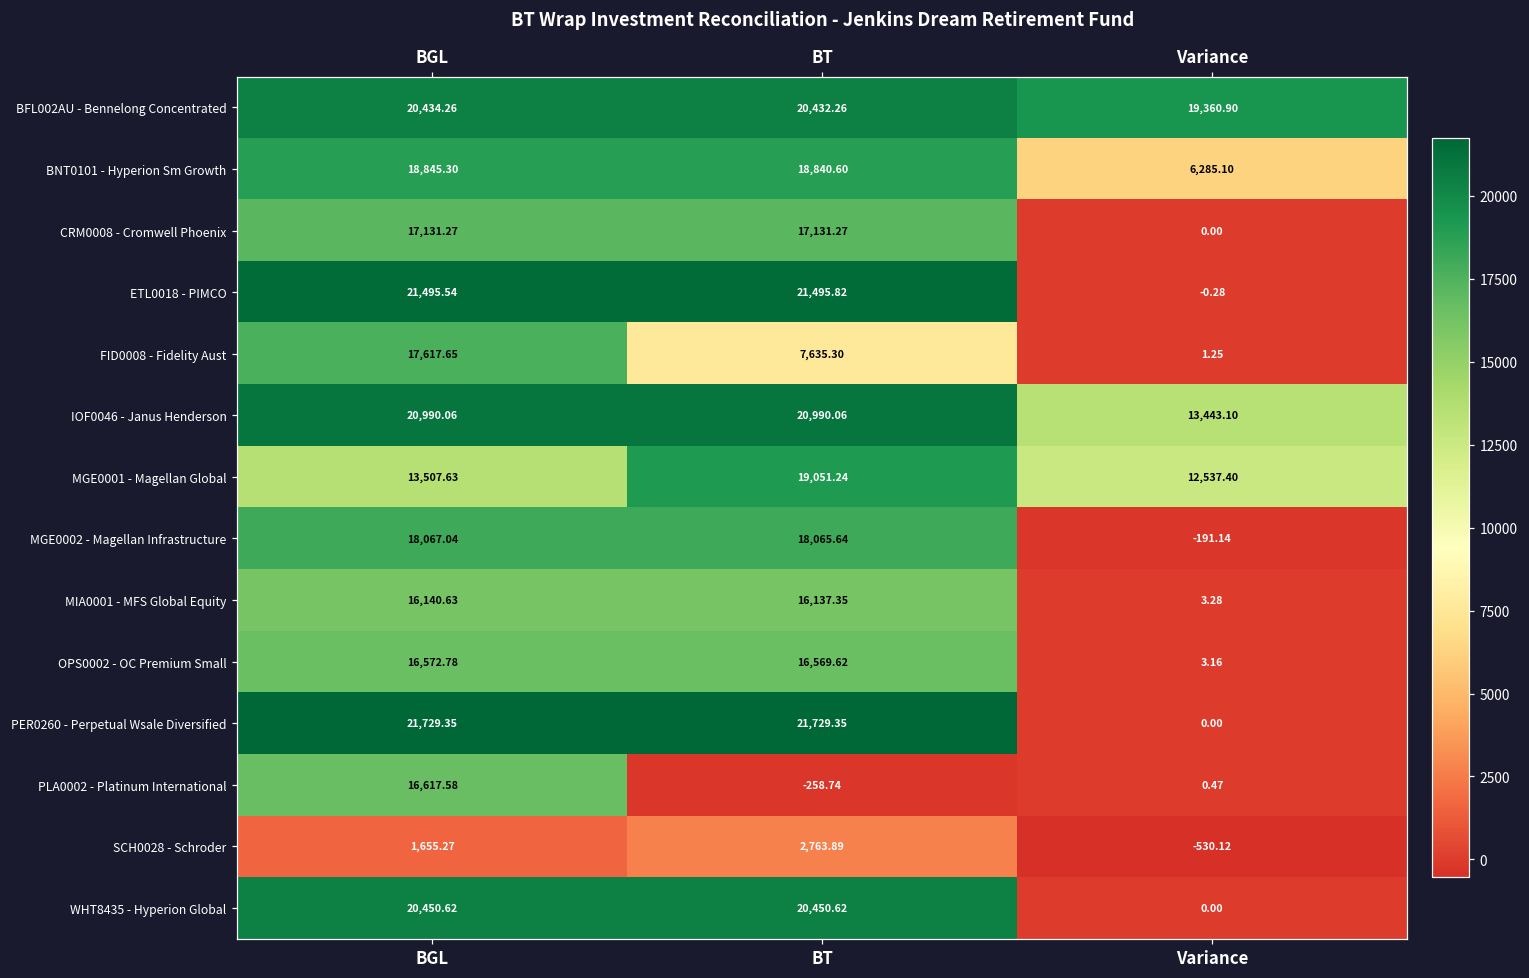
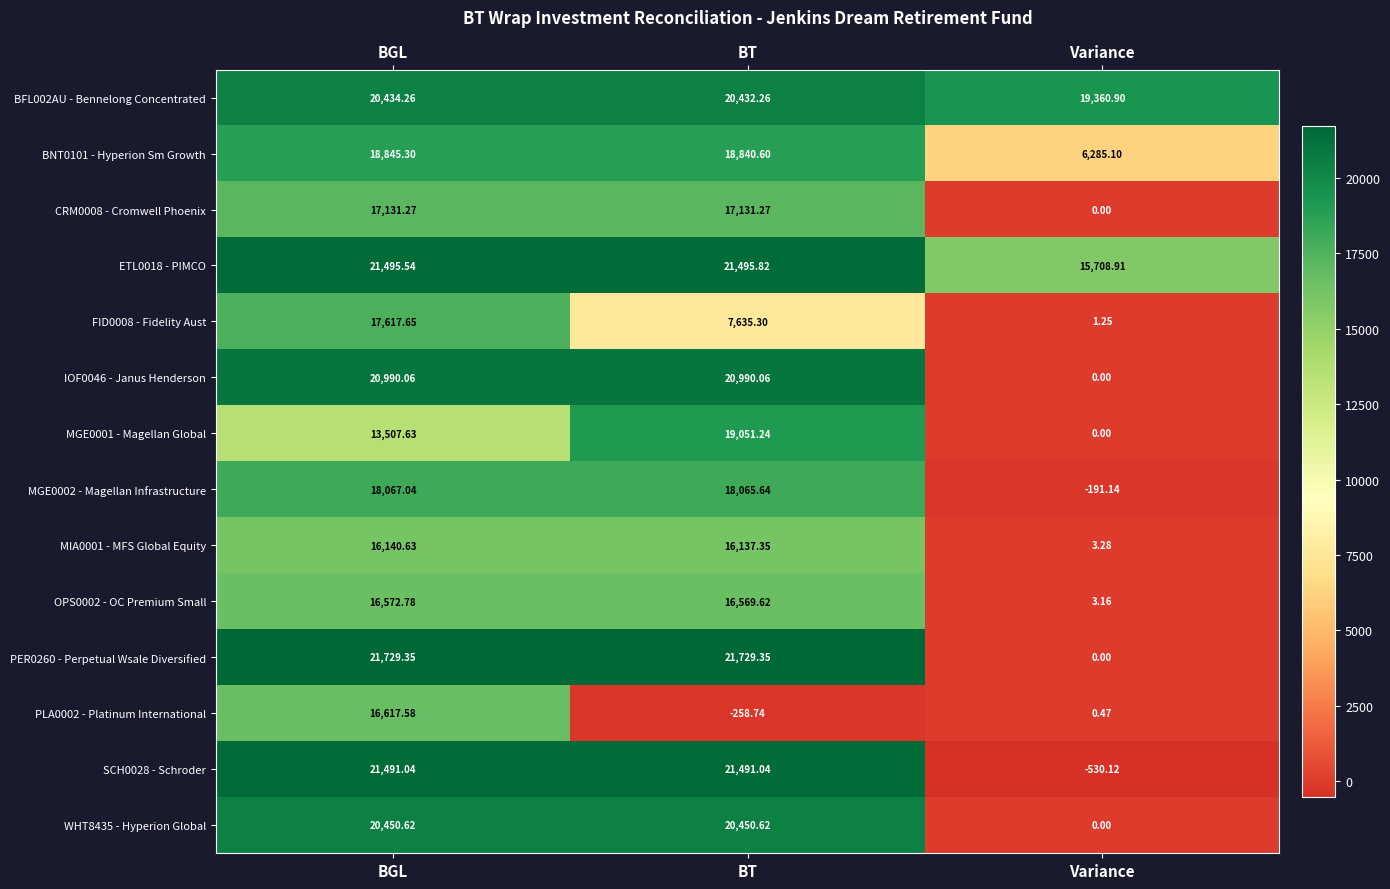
  {
    "BFL002AU - Bennelong Concentrated": {
      "BGL": "20,434.26",
      "BT": "20,432.26",
      "Variance": "19,360.90"
    },
    "BNT0101 - Hyperion Sm Growth": {
      "BGL": "18,845.30",
      "BT": "18,840.60",
      "Variance": "6,285.10"
    },
    "CRM0008 - Cromwell Phoenix": {
      "BGL": "17,131.27",
      "BT": "17,131.27",
      "Variance": "0.00"
    },
    "ETL0018 - PIMCO": {
      "BGL": "21,495.54",
      "BT": "21,495.82",
-     "Variance": "-0.28"
+     "Variance": "15,708.91"
    },
    "FID0008 - Fidelity Aust": {
      "BGL": "17,617.65",
      "BT": "7,635.30",
      "Variance": "1.25"
    },
    "IOF0046 - Janus Henderson": {
      "BGL": "20,990.06",
      "BT": "20,990.06",
-     "Variance": "13,443.10"
+     "Variance": "0.00"
    },
    "MGE0001 - Magellan Global": {
      "BGL": "13,507.63",
      "BT": "19,051.24",
-     "Variance": "12,537.40"
+     "Variance": "0.00"
    },
    "MGE0002 - Magellan Infrastructure": {
      "BGL": "18,067.04",
      "BT": "18,065.64",
      "Variance": "-191.14"
    },
    "MIA0001 - MFS Global Equity": {
      "BGL": "16,140.63",
      "BT": "16,137.35",
      "Variance": "3.28"
    },
    "OPS0002 - OC Premium Small": {
      "BGL": "16,572.78",
      "BT": "16,569.62",
      "Variance": "3.16"
    },
    "PER0260 - Perpetual Wsale Diversified": {
      "BGL": "21,729.35",
      "BT": "21,729.35",
      "Variance": "0.00"
    },
    "PLA0002 - Platinum International": {
      "BGL": "16,617.58",
      "BT": "-258.74",
      "Variance": "0.47"
    },
    "SCH0028 - Schroder": {
-     "BGL": "1,655.27",
-     "BT": "2,763.89",
+     "BGL": "21,491.04",
+     "BT": "21,491.04",
      "Variance": "-530.12"
    },
    "WHT8435 - Hyperion Global": {
      "BGL": "20,450.62",
      "BT": "20,450.62",
      "Variance": "0.00"
    }
  }
